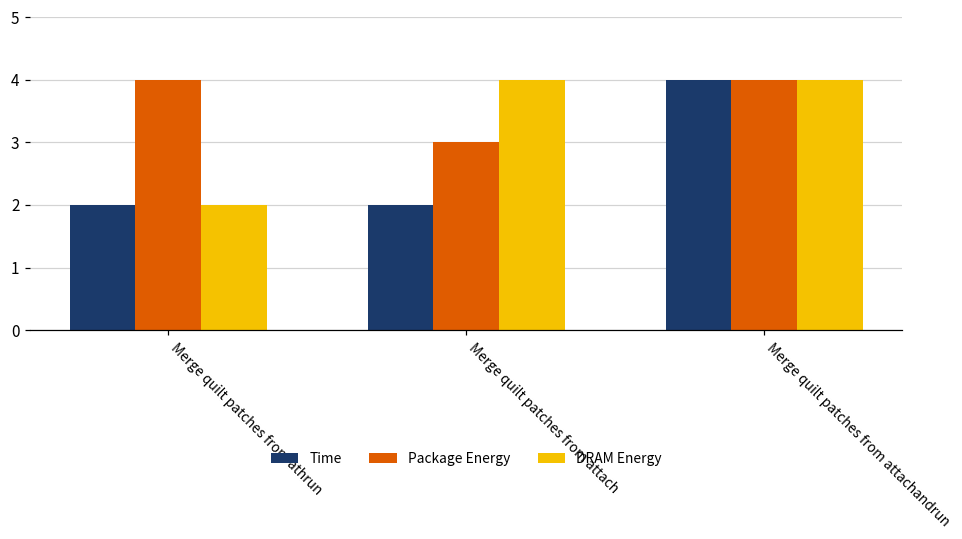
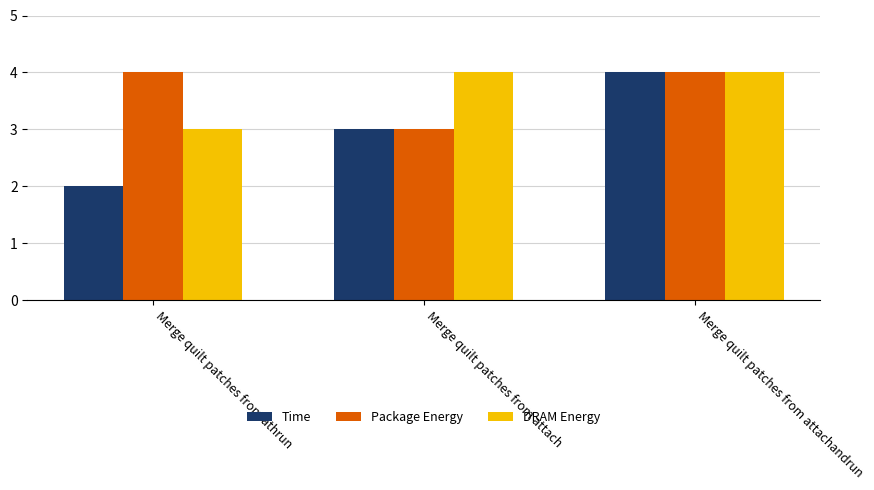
  {
    "Time": {
      "Merge quilt patches from athrun": 2,
-     "Merge quilt patches from attach": 2,
+     "Merge quilt patches from attach": 3,
      "Merge quilt patches from attachandrun": 4
    },
    "Package Energy": {
      "Merge quilt patches from athrun": 4,
      "Merge quilt patches from attach": 3,
      "Merge quilt patches from attachandrun": 4
    },
    "DRAM Energy": {
-     "Merge quilt patches from athrun": 2,
+     "Merge quilt patches from athrun": 3,
      "Merge quilt patches from attach": 4,
      "Merge quilt patches from attachandrun": 4
    }
  }
